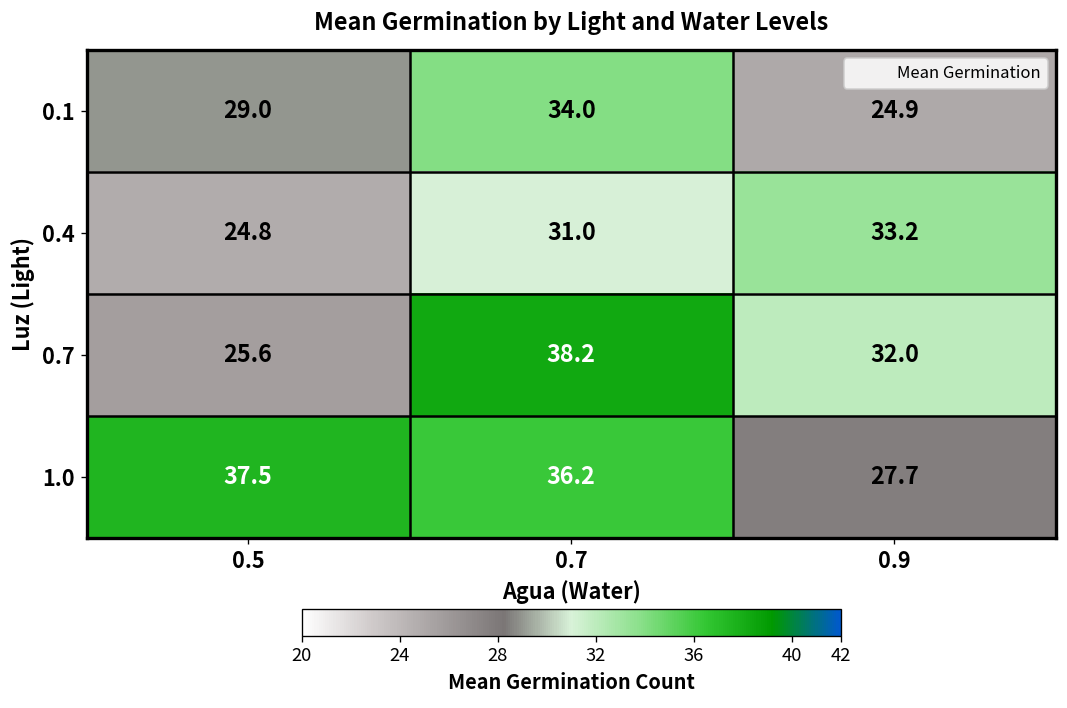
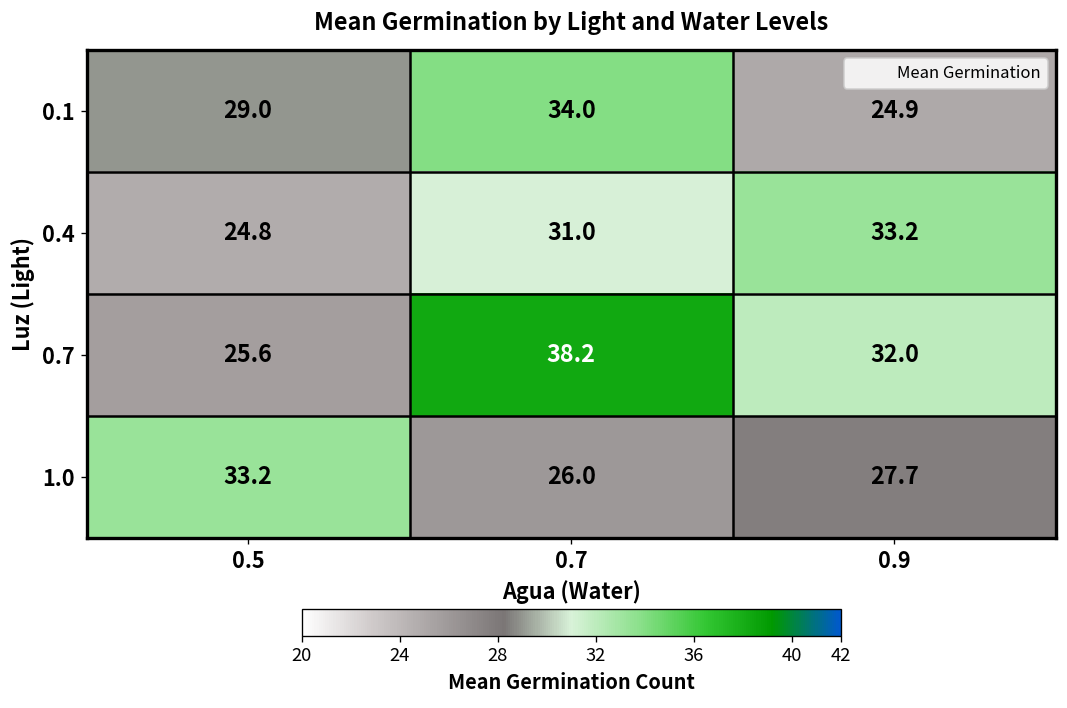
  {
    "0.1": {
      "0.5": 29.0,
      "0.7": 34.0,
      "0.9": 24.9
    },
    "0.4": {
      "0.5": 24.8,
      "0.7": 31.0,
      "0.9": 33.2
    },
    "0.7": {
      "0.5": 25.6,
      "0.7": 38.2,
      "0.9": 32.0
    },
    "1.0": {
-     "0.5": 37.5,
-     "0.7": 36.2,
+     "0.5": 33.2,
+     "0.7": 26.0,
      "0.9": 27.7
    }
  }
